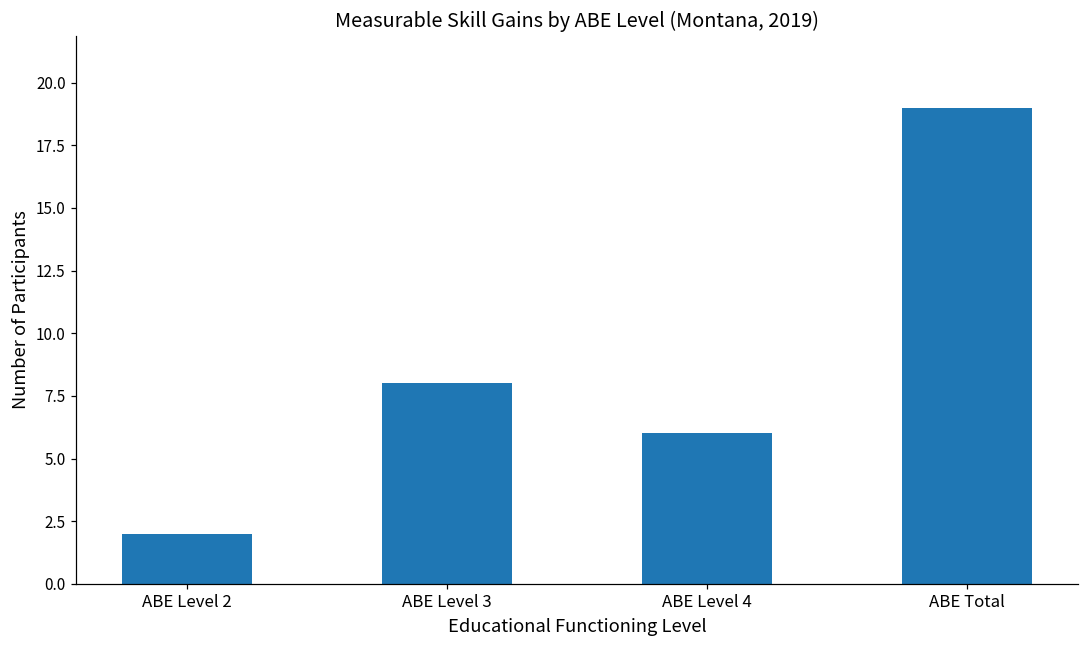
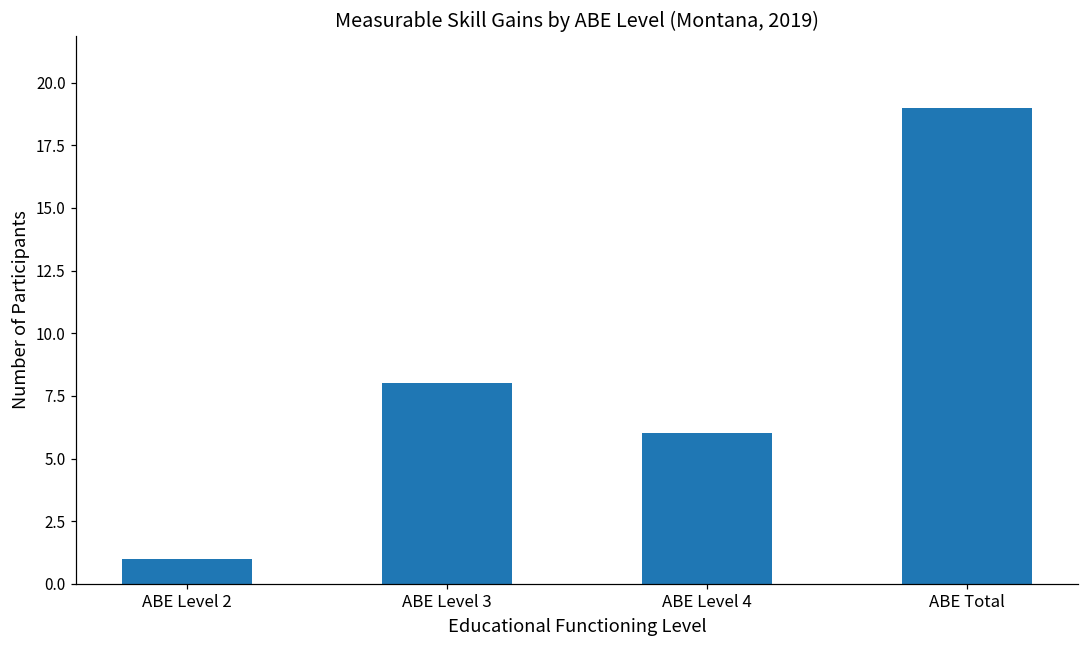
  {
-   "ABE Level 2": 2,
+   "ABE Level 2": 1,
    "ABE Level 3": 8,
    "ABE Level 4": 6,
    "ABE Total": 19
  }
